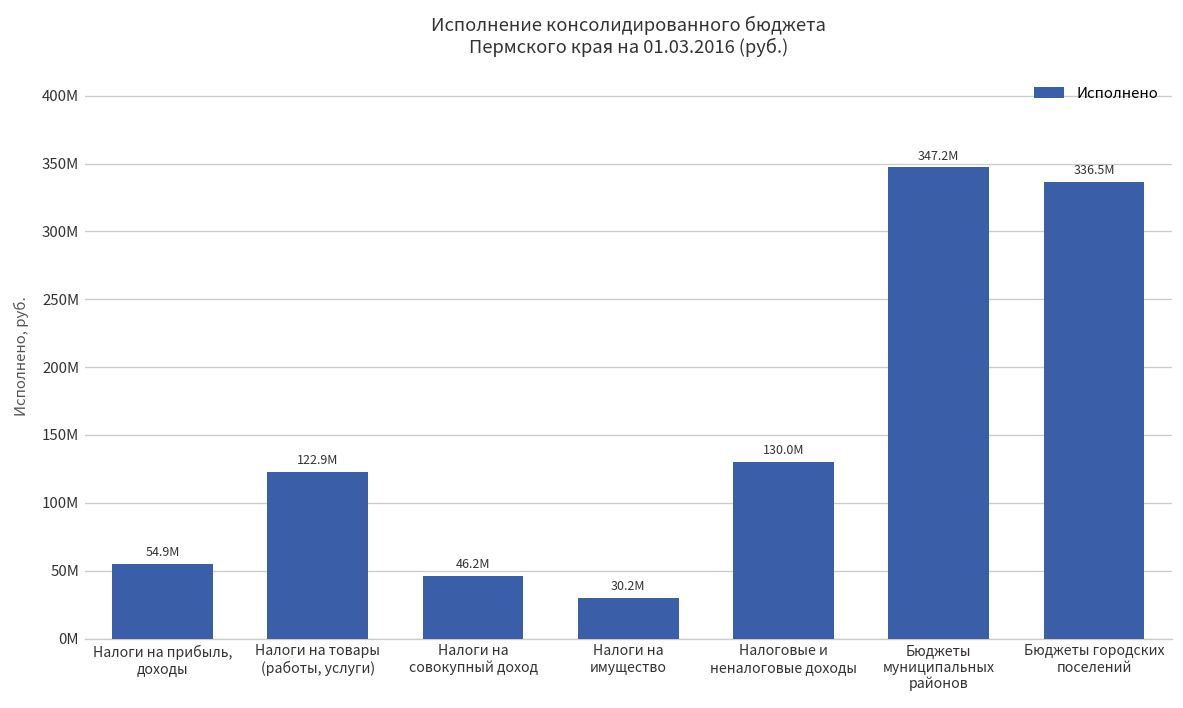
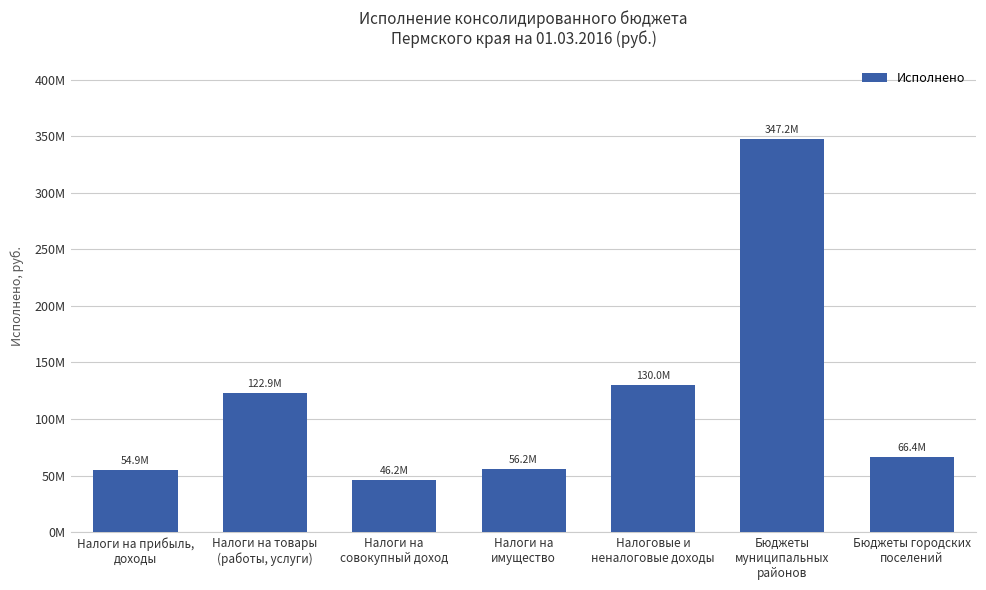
  {
    "Налоги на прибыль, доходы": "54.9M",
    "Налоги на товары (работы, услуги)": "122.9M",
    "Налоги на совокупный доход": "46.2M",
-   "Налоги на имущество": "30.2M",
+   "Налоги на имущество": "56.2M",
    "Налоговые и неналоговые доходы": "130.0M",
    "Бюджеты муниципальных районов": "347.2M",
-   "Бюджеты городских поселений": "336.5M"
+   "Бюджеты городских поселений": "66.4M"
  }
